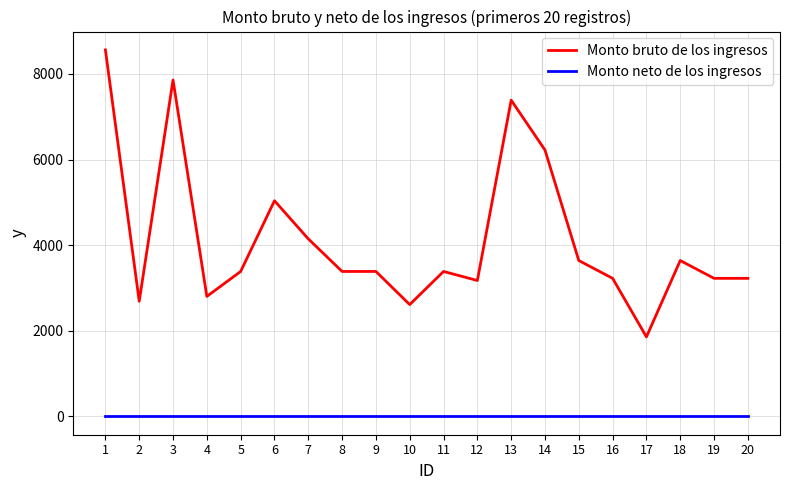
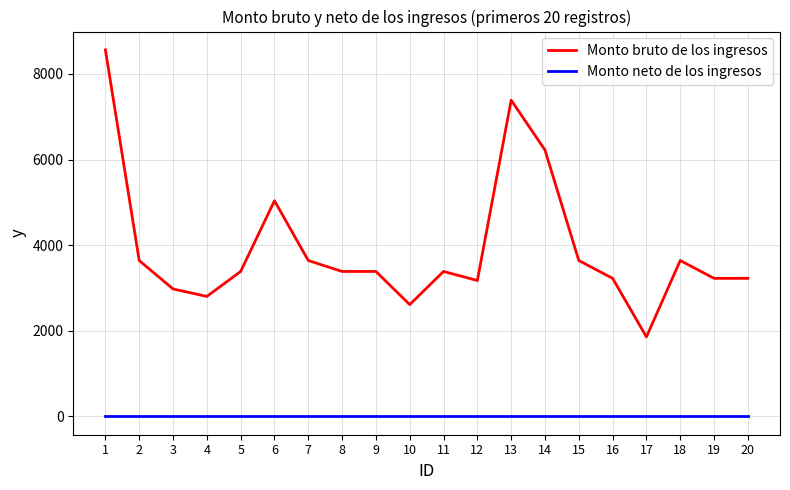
  {
    "Monto bruto de los ingresos": {
      "1": 8600,
-     "2": 2700,
-     "3": 7900,
+     "2": 3600,
+     "3": 3000,
      "4": 2800,
      "5": 3400,
      "6": 5000,
-     "7": 4100,
+     "7": 3600,
      "8": 3400,
      "9": 3400,
      "10": 2600,
      "11": 3400,
      "12": 3200,
      "13": 7400,
      "14": 6200,
      "15": 3600,
      "16": 3200,
      "17": 1900,
      "18": 3600,
      "19": 3200,
      "20": 3200
    },
    "Monto neto de los ingresos": {
      "1": 0,
      "2": 0,
      "3": 0,
      "4": 0,
      "5": 0,
      "6": 0,
      "7": 0,
      "8": 0,
      "9": 0,
      "10": 0,
      "11": 0,
      "12": 0,
      "13": 0,
      "14": 0,
      "15": 0,
      "16": 0,
      "17": 0,
      "18": 0,
      "19": 0,
      "20": 0
    }
  }
